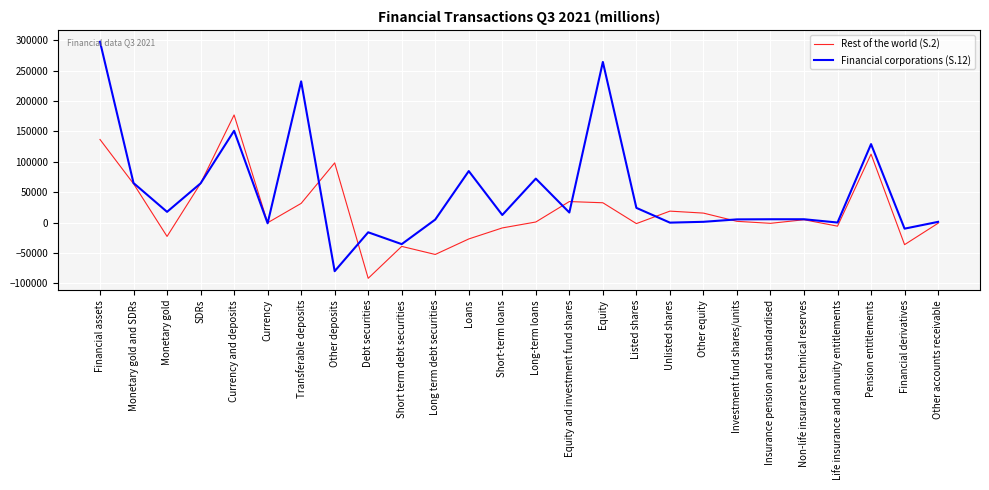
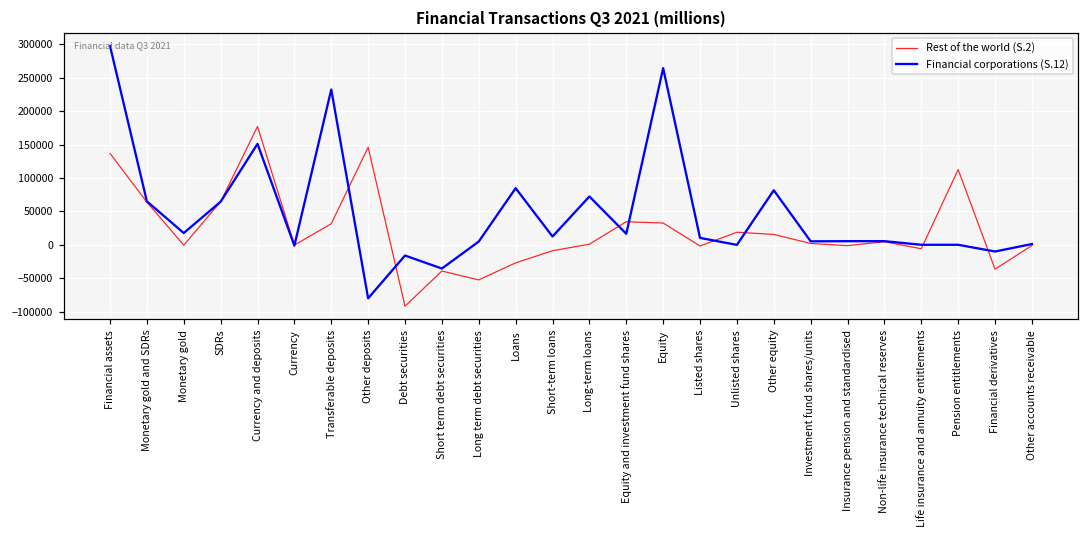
  {
    "Rest of the world (S.2)": {
      "Financial assets": 140000,
-     "Monetary gold": -20000,
+     "Monetary gold": 0,
      "Currency and deposits": 180000,
      "Transferable deposits": 30000,
-     "Other deposits": 100000,
+     "Other deposits": 150000,
      "Debt securities": -90000,
      "Long term debt securities": -50000,
      "Loans": -30000,
      "Short-term loans": -10000,
      "Long-term loans": 0,
      "Equity and investment fund shares": 30000,
      "Equity": 30000,
      "Listed shares": 0,
      "Unlisted shares": 20000,
      "Other equity": 20000,
      "Insurance pension and standardised": 0,
      "Life insurance and annuity entitlements": -10000,
      "Pension entitlements": 110000,
      "Financial derivatives": -40000
    },
    "Financial corporations (S.12)": {
      "Monetary gold": 20000,
      "Currency and deposits": 150000,
      "Transferable deposits": 230000,
      "Other deposits": -80000,
      "Debt securities": -20000,
      "Long term debt securities": 0,
      "Loans": 80000,
      "Short-term loans": 10000,
      "Long-term loans": 70000,
      "Equity and investment fund shares": 20000,
      "Equity": 260000,
-     "Listed shares": 20000,
+     "Listed shares": 10000,
      "Unlisted shares": 0,
-     "Other equity": 0,
+     "Other equity": 80000,
      "Insurance pension and standardised": 10000,
      "Life insurance and annuity entitlements": 0,
-     "Pension entitlements": 130000,
+     "Pension entitlements": 0,
      "Financial derivatives": -10000
    }
  }
